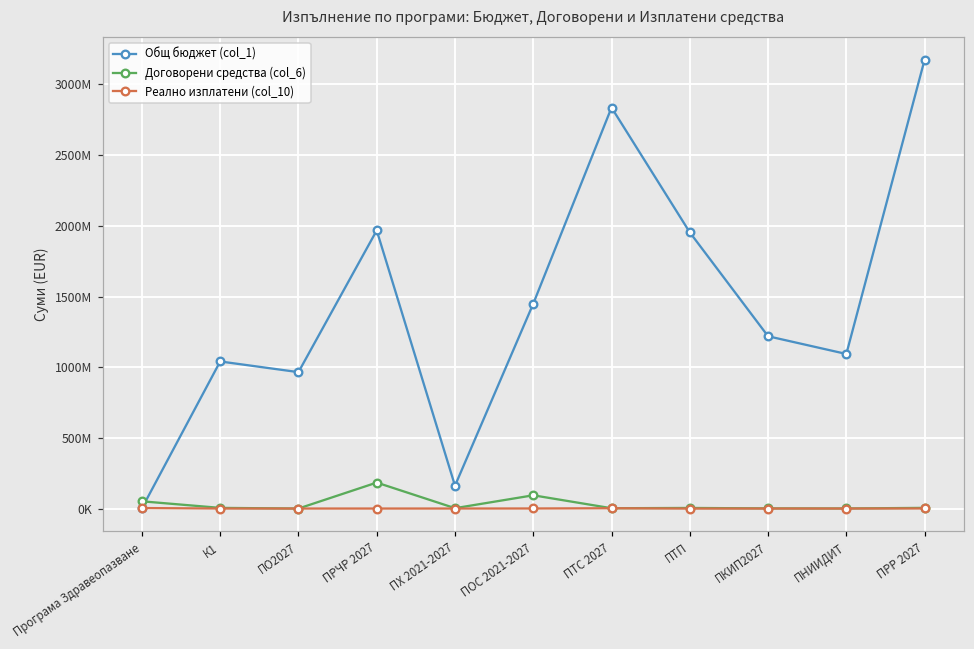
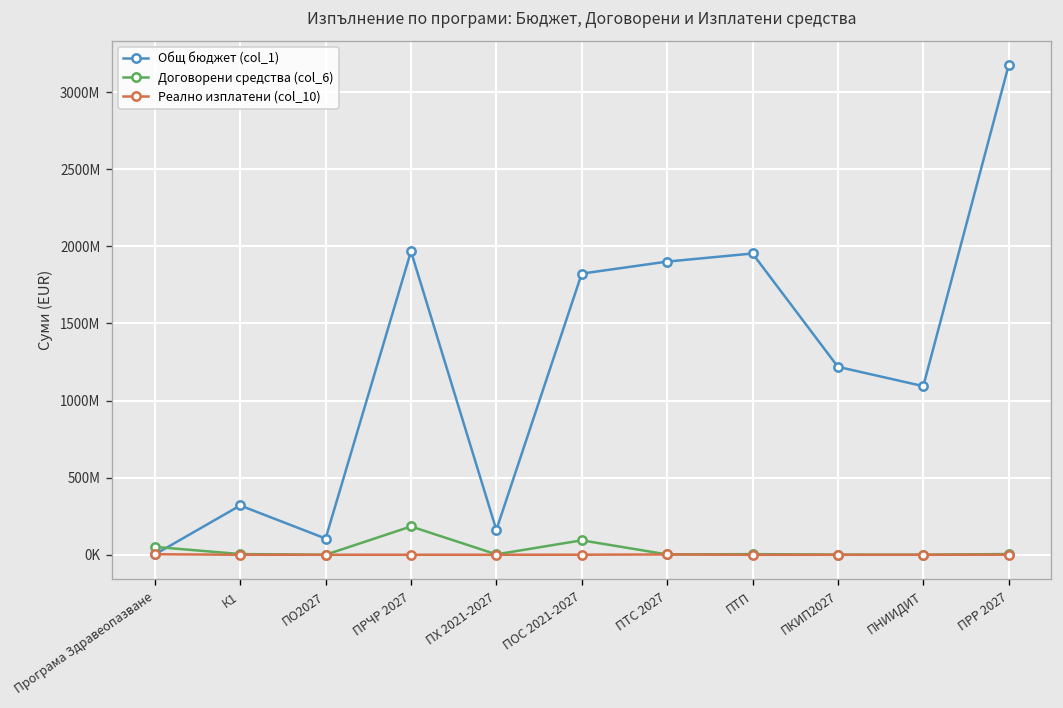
  {
    "Общ бюджет (col_1)": {
-     "К1": 1040000000,
-     "ПО2027": 960000000,
+     "К1": 320000000,
+     "ПО2027": 110000000,
      "ПРЧР 2027": 1970000000,
      "ПХ 2021-2027": 160000000,
-     "ПОС 2021-2027": 1450000000,
-     "ПТС 2027": 2840000000,
+     "ПОС 2021-2027": 1820000000,
+     "ПТС 2027": 1900000000,
      "ПТП": 1950000000,
      "ПКИП2027": 1220000000,
      "ПНИИДИТ": 1090000000,
      "ПРР 2027": 3180000000
    },
    "Договорени средства (col_6)": {
      "Програма Здравеопазване": 50000000,
      "ПРЧР 2027": 180000000,
      "ПОС 2021-2027": 90000000
    },
    "Реално изплатени (col_10)": {
      "ПРЧР 2027": 0,
      "ПОС 2021-2027": 0
    }
  }
